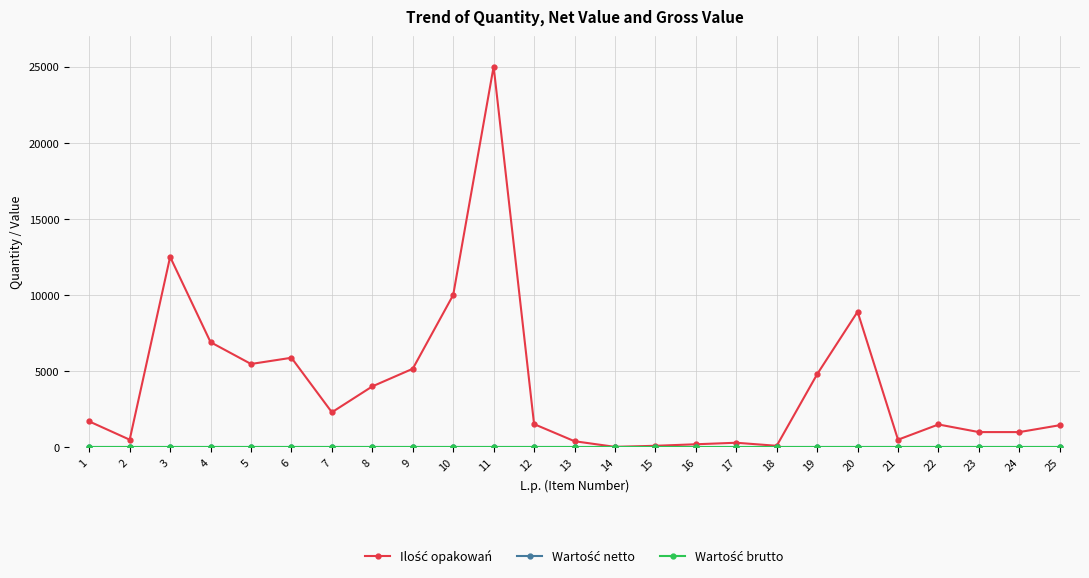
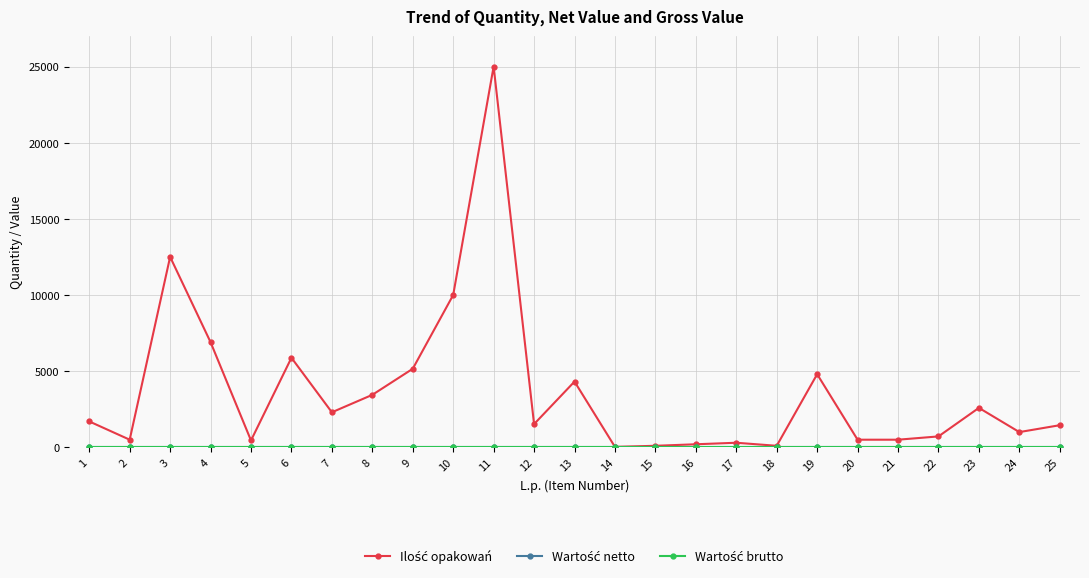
  {
    "Ilość opakowań": {
      "1": 1700,
      "2": 500,
      "3": 12500,
      "4": 6900,
-     "5": 5500,
+     "5": 500,
      "6": 5900,
      "7": 2300,
-     "8": 4000,
+     "8": 3400,
      "9": 5200,
      "10": 10000,
      "11": 25000,
      "12": 1500,
-     "13": 400,
+     "13": 4300,
      "16": 200,
      "17": 300,
      "19": 4800,
-     "20": 8900,
+     "20": 500,
      "21": 500,
-     "22": 1500,
-     "23": 1000,
+     "22": 700,
+     "23": 2600,
      "24": 1000,
      "25": 1500
    },
    "Wartość brutto": {
      "1": 0,
      "2": 0,
      "3": 0,
      "4": 0,
      "5": 0,
      "6": 0,
      "7": 0,
      "8": 0,
      "9": 0,
      "10": 0,
      "11": 0,
      "12": 0,
      "13": 0,
      "16": 0,
      "17": 0,
      "19": 0,
      "20": 0,
      "21": 0,
      "22": 0,
      "23": 0,
      "24": 0,
      "25": 0
    }
  }
